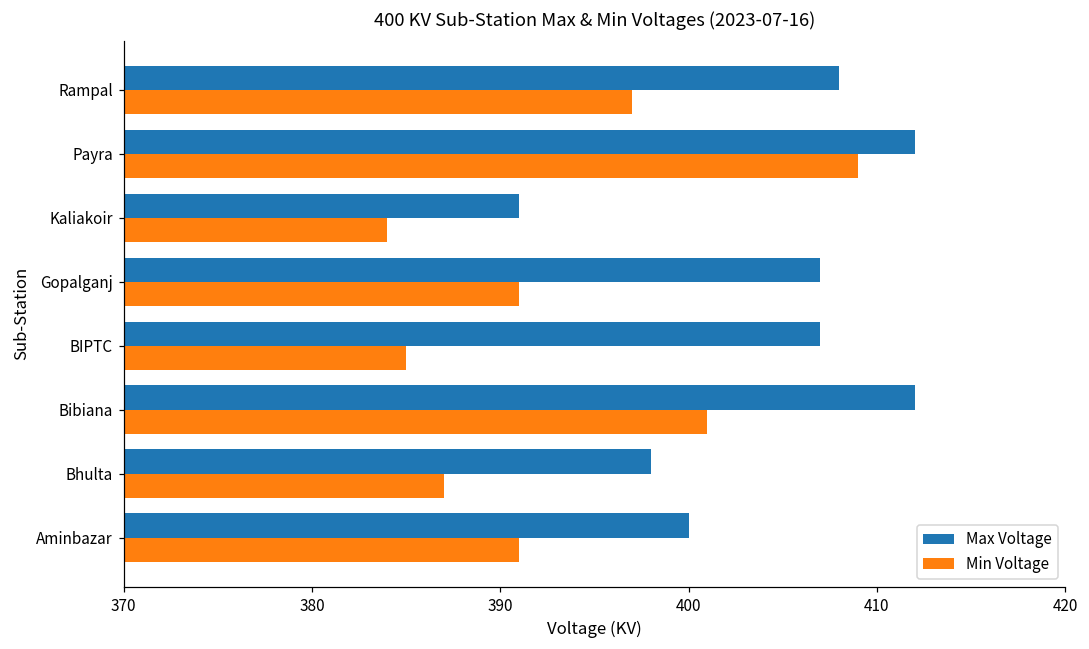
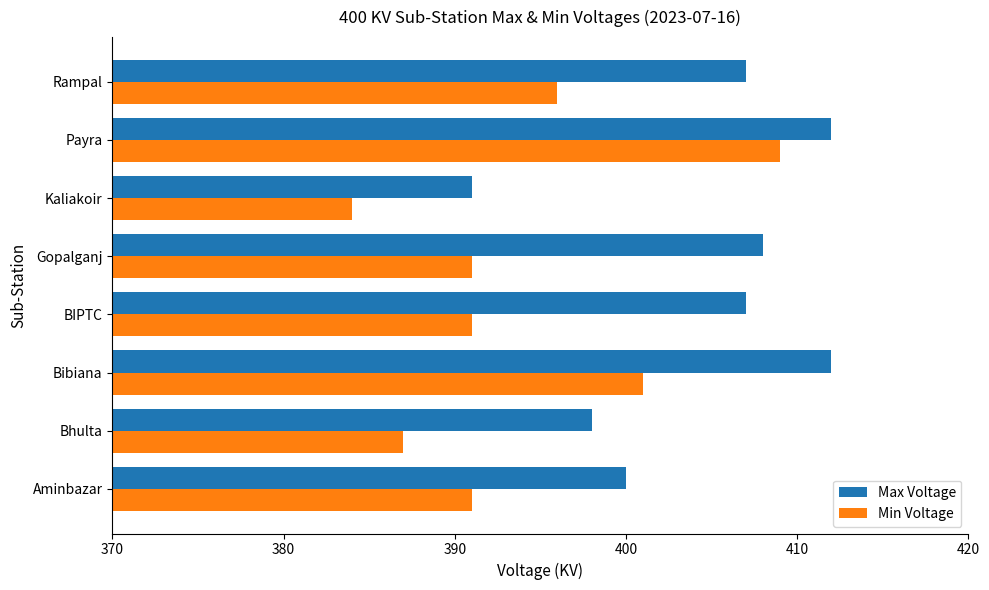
  {
    "Max Voltage": {
-     "Rampal": 408,
+     "Rampal": 407,
      "Payra": 412,
      "Kaliakoir": 391,
-     "Gopalganj": 407,
+     "Gopalganj": 408,
      "BIPTC": 407,
      "Bibiana": 412,
      "Bhulta": 398,
      "Aminbazar": 400
    },
    "Min Voltage": {
-     "Rampal": 397,
+     "Rampal": 396,
      "Payra": 409,
      "Kaliakoir": 384,
      "Gopalganj": 391,
-     "BIPTC": 385,
+     "BIPTC": 391,
      "Bibiana": 401,
      "Bhulta": 387,
      "Aminbazar": 391
    }
  }
